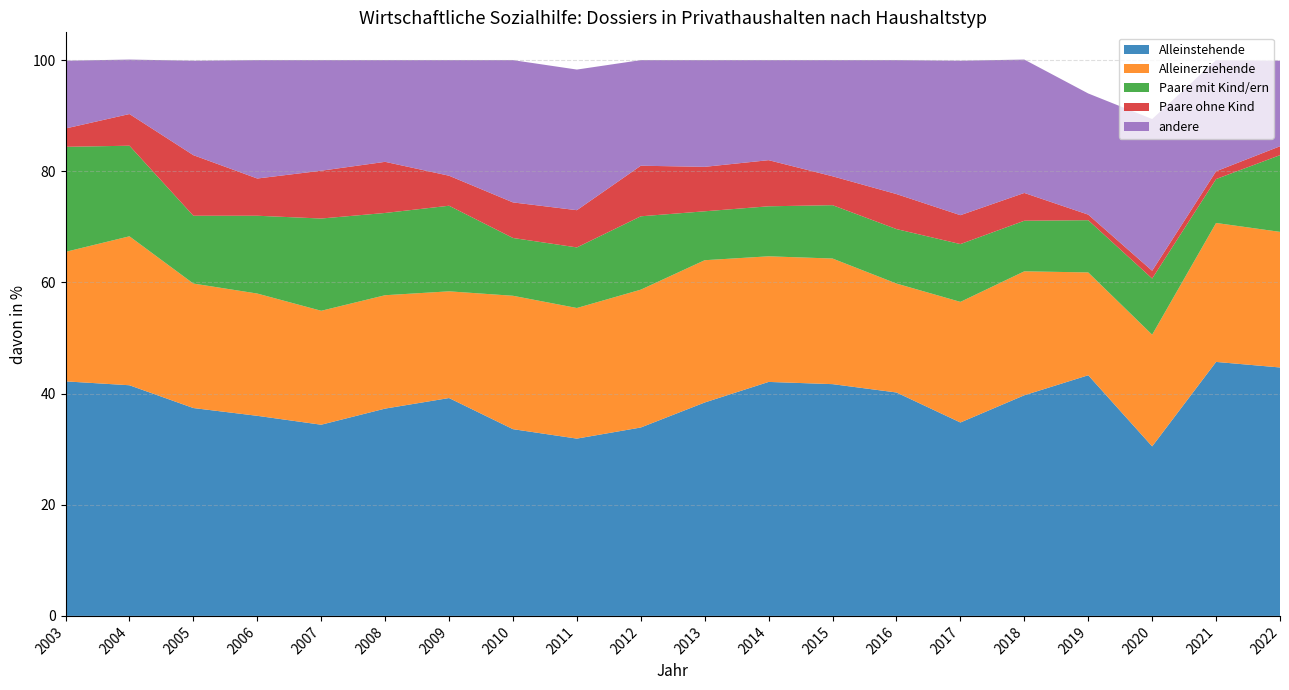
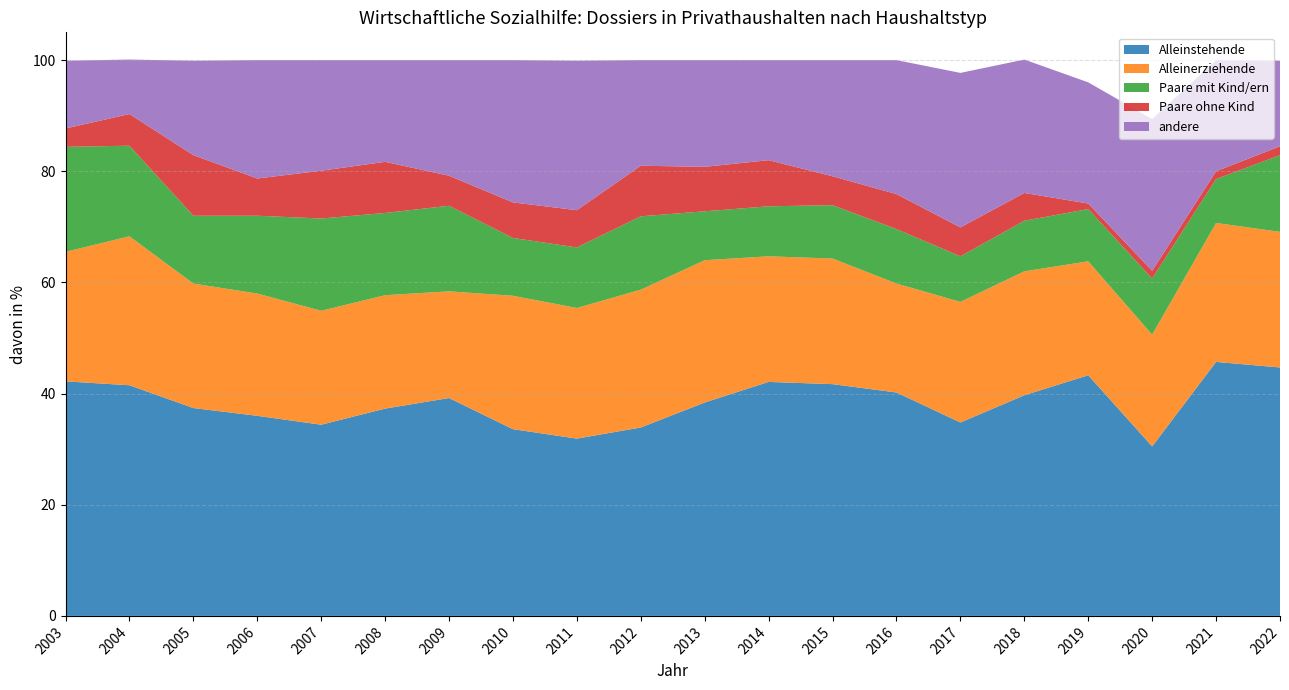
  {
    "Alleinstehende": {
      "2003": 42,
      "2004": 42,
      "2005": 37,
      "2006": 36,
      "2007": 34,
      "2008": 37,
      "2009": 39,
      "2010": 34,
      "2011": 32,
      "2012": 34,
      "2013": 38,
      "2014": 42,
      "2015": 42,
      "2016": 40,
      "2017": 35,
      "2018": 40,
      "2019": 43,
      "2020": 31,
      "2021": 46,
      "2022": 45
    },
    "Alleinerziehende": {
      "2003": 23,
      "2004": 27,
      "2005": 22,
      "2006": 22,
      "2007": 21,
      "2008": 20,
      "2009": 19,
      "2010": 24,
      "2011": 24,
      "2012": 25,
      "2013": 26,
      "2014": 23,
      "2015": 23,
      "2016": 20,
      "2017": 22,
      "2018": 22,
-     "2019": 19,
+     "2019": 21,
      "2020": 20,
      "2021": 25,
      "2022": 24
    },
    "Paare mit Kind/ern": {
      "2003": 19,
      "2004": 16,
      "2005": 12,
      "2006": 14,
      "2007": 17,
      "2008": 15,
      "2009": 15,
      "2010": 10,
      "2011": 11,
      "2012": 13,
      "2013": 9,
      "2014": 9,
      "2015": 10,
      "2016": 10,
-     "2017": 10,
+     "2017": 8,
      "2018": 9,
      "2019": 9,
      "2020": 10,
      "2021": 8,
      "2022": 14
    },
    "Paare ohne Kind": {
      "2003": 3,
      "2004": 6,
      "2005": 11,
      "2006": 7,
      "2007": 9,
      "2008": 9,
      "2009": 5,
      "2010": 6,
      "2011": 7,
      "2012": 9,
      "2013": 8,
      "2014": 8,
      "2015": 5,
      "2016": 6,
      "2017": 5,
      "2018": 5,
      "2019": 1,
      "2020": 1,
      "2021": 1,
      "2022": 2
    },
    "andere": {
      "2003": 12,
      "2004": 10,
      "2005": 17,
      "2006": 21,
      "2007": 20,
      "2008": 18,
      "2009": 21,
      "2010": 26,
-     "2011": 25,
+     "2011": 27,
      "2012": 19,
      "2013": 19,
      "2014": 18,
      "2015": 21,
      "2016": 24,
      "2017": 28,
      "2018": 24,
      "2019": 22,
      "2022": 15
    }
  }
